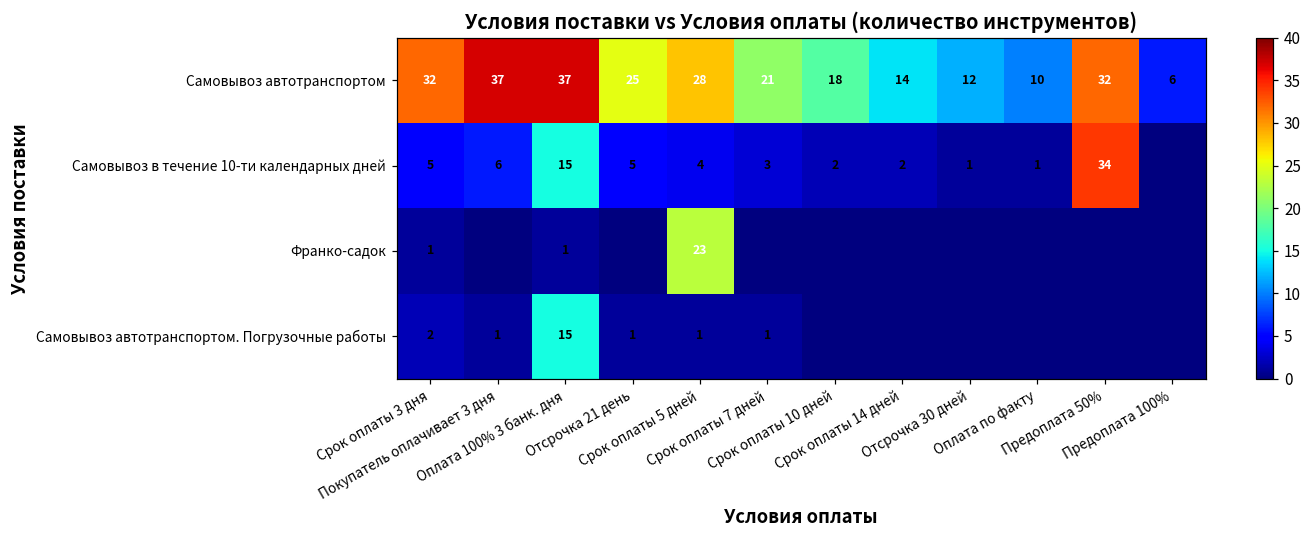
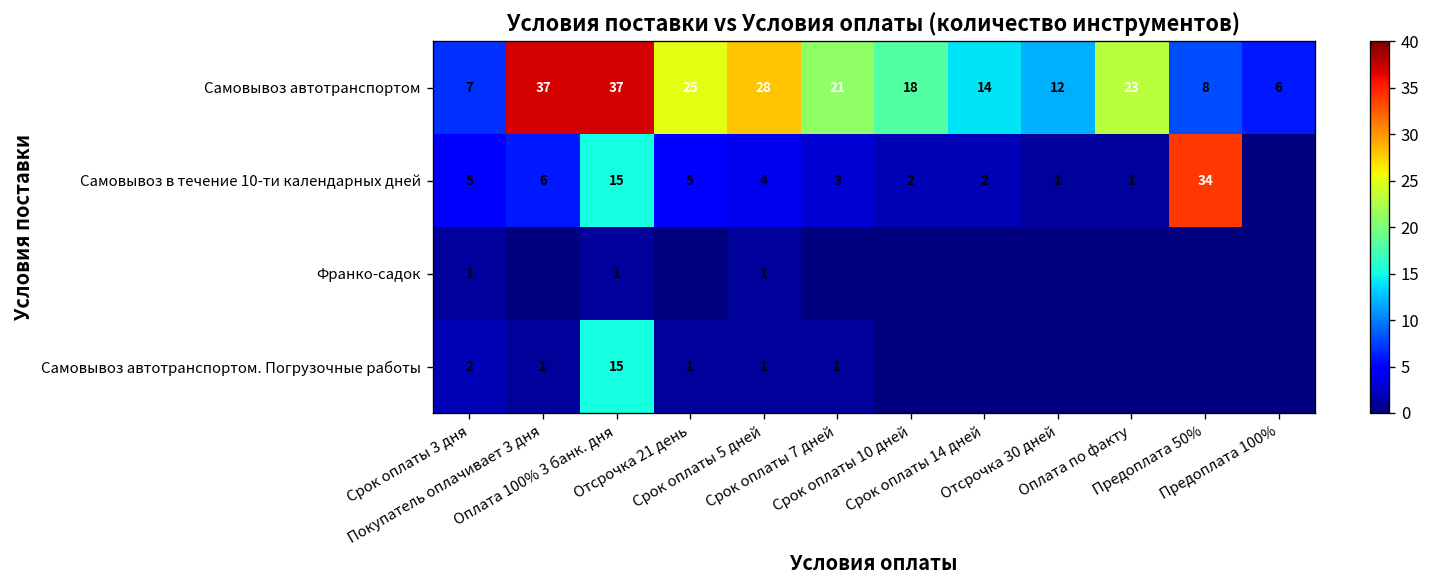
  {
    "Самовывоз автотранспортом": {
-     "Срок оплаты 3 дня": 32,
+     "Срок оплаты 3 дня": 7,
      "Покупатель оплачивает 3 дня": 37,
      "Оплата 100% 3 банк. дня": 37,
      "Отсрочка 21 день": 25,
      "Срок оплаты 5 дней": 28,
      "Срок оплаты 7 дней": 21,
      "Срок оплаты 10 дней": 18,
      "Срок оплаты 14 дней": 14,
      "Отсрочка 30 дней": 12,
-     "Оплата по факту": 10,
-     "Предоплата 50%": 32,
+     "Оплата по факту": 23,
+     "Предоплата 50%": 8,
      "Предоплата 100%": 6
    },
    "Самовывоз в течение 10-ти календарных дней": {
      "Срок оплаты 3 дня": 5,
      "Покупатель оплачивает 3 дня": 6,
      "Оплата 100% 3 банк. дня": 15,
      "Отсрочка 21 день": 5,
      "Срок оплаты 5 дней": 4,
      "Срок оплаты 7 дней": 3,
      "Срок оплаты 10 дней": 2,
      "Срок оплаты 14 дней": 2,
      "Отсрочка 30 дней": 1,
      "Оплата по факту": 1,
      "Предоплата 50%": 34
    },
    "Франко-садок": {
      "Срок оплаты 3 дня": 1,
      "Оплата 100% 3 банк. дня": 1,
-     "Срок оплаты 5 дней": 23
+     "Срок оплаты 5 дней": 1
    },
    "Самовывоз автотранспортом. Погрузочные работы": {
      "Срок оплаты 3 дня": 2,
      "Покупатель оплачивает 3 дня": 1,
      "Оплата 100% 3 банк. дня": 15,
      "Отсрочка 21 день": 1,
      "Срок оплаты 5 дней": 1,
      "Срок оплаты 7 дней": 1
    }
  }
